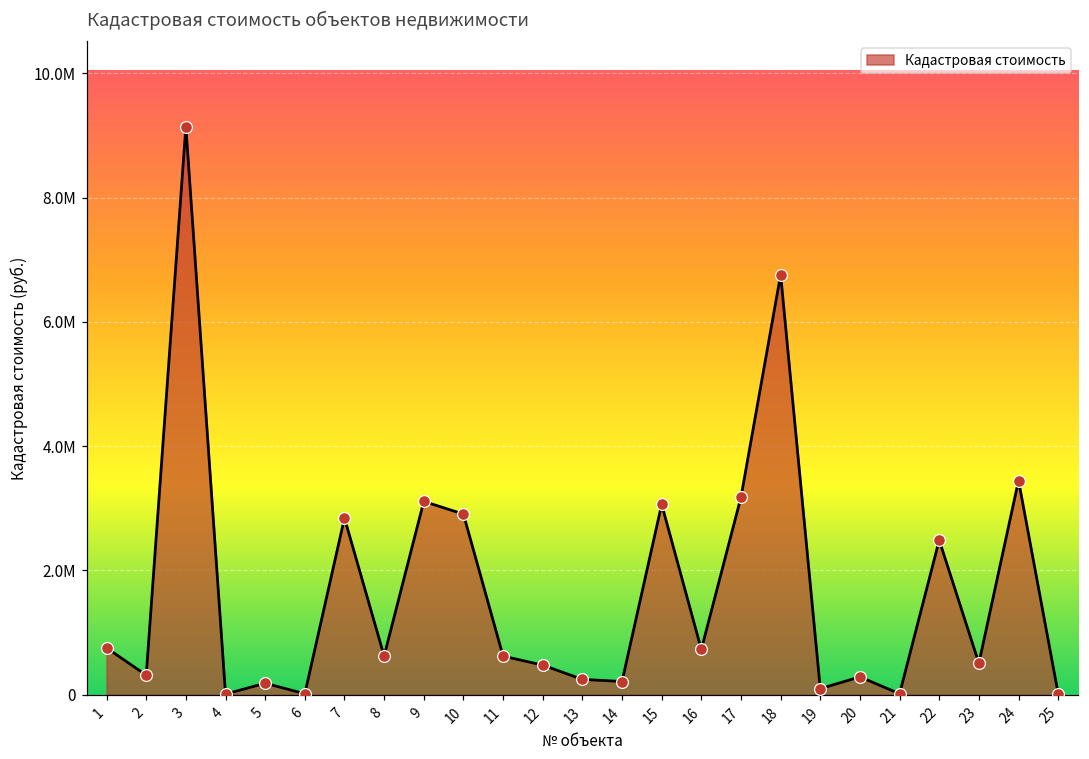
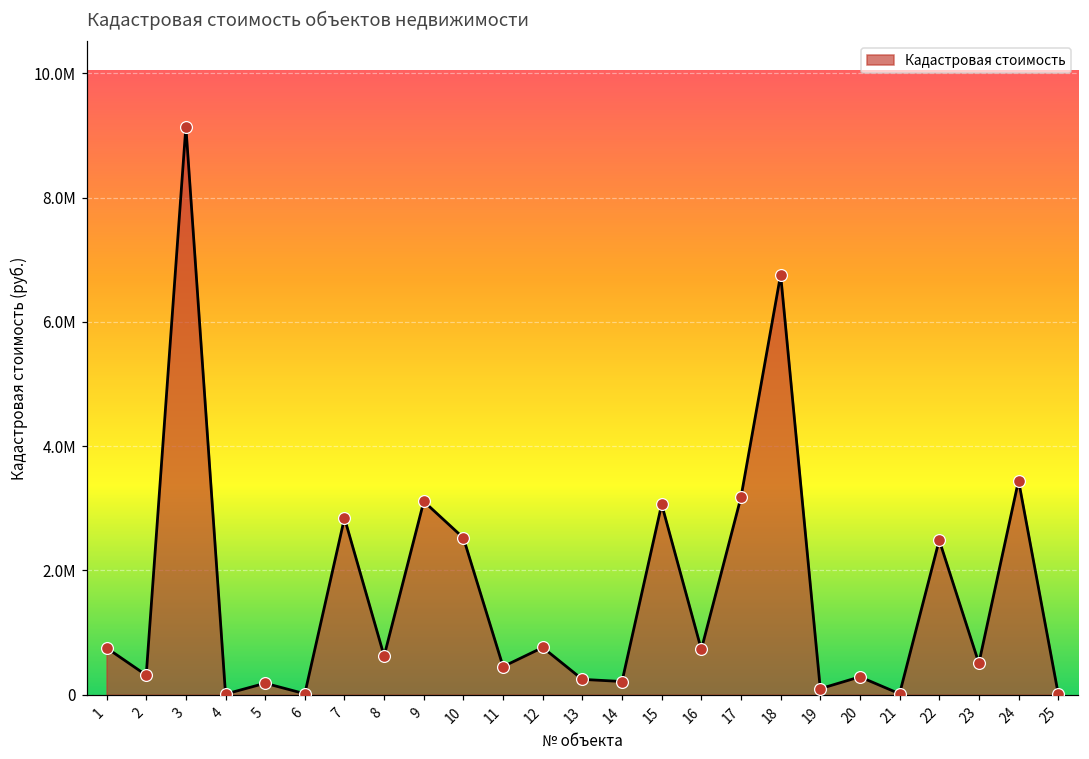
  {
    "1": 800000,
    "2": 300000,
    "3": 9100000,
    "4": 0,
    "5": 200000,
    "6": 0,
    "7": 2800000,
    "8": 600000,
    "9": 3100000,
-   "10": 2900000,
-   "11": 600000,
-   "12": 500000,
+   "10": 2500000,
+   "11": 500000,
+   "12": 800000,
    "13": 200000,
    "14": 200000,
    "15": 3100000,
    "16": 700000,
    "17": 3200000,
    "18": 6800000,
    "19": 100000,
    "20": 300000,
    "21": 0,
    "22": 2500000,
    "23": 500000,
    "24": 3400000,
    "25": 0
  }
